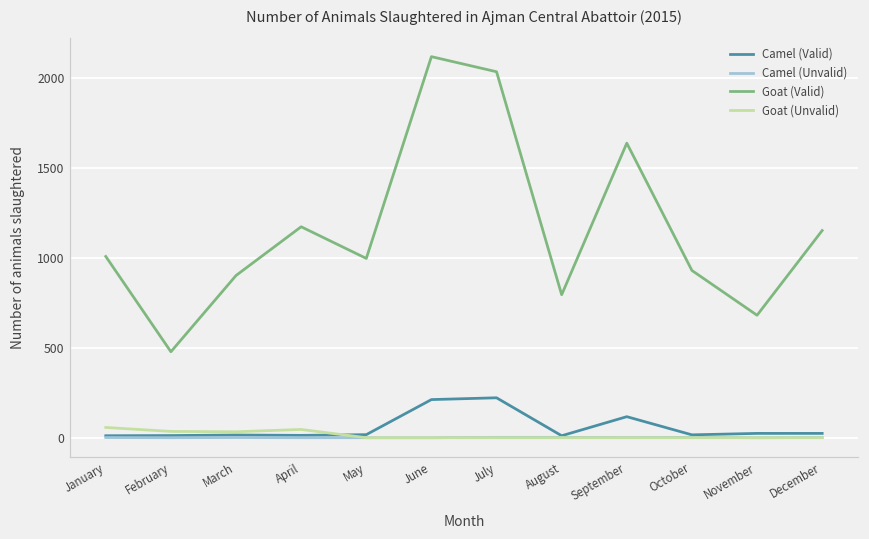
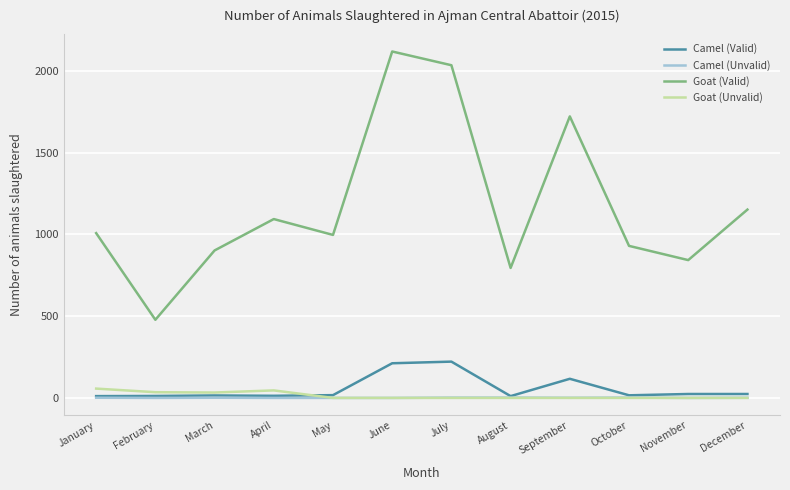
  {
    "Camel (Valid)": {
      "May": 20,
      "June": 210,
      "July": 220,
      "September": 120,
      "November": 20,
      "December": 20
    },
    "Goat (Valid)": {
      "January": 1010,
      "February": 480,
      "March": 900,
-     "April": 1170,
+     "April": 1090,
      "May": 1000,
      "June": 2120,
      "July": 2040,
      "August": 800,
-     "September": 1640,
+     "September": 1720,
      "October": 930,
-     "November": 680,
+     "November": 840,
      "December": 1150
    },
    "Goat (Unvalid)": {
      "January": 60,
      "February": 40,
      "March": 30,
      "April": 50
    }
  }
